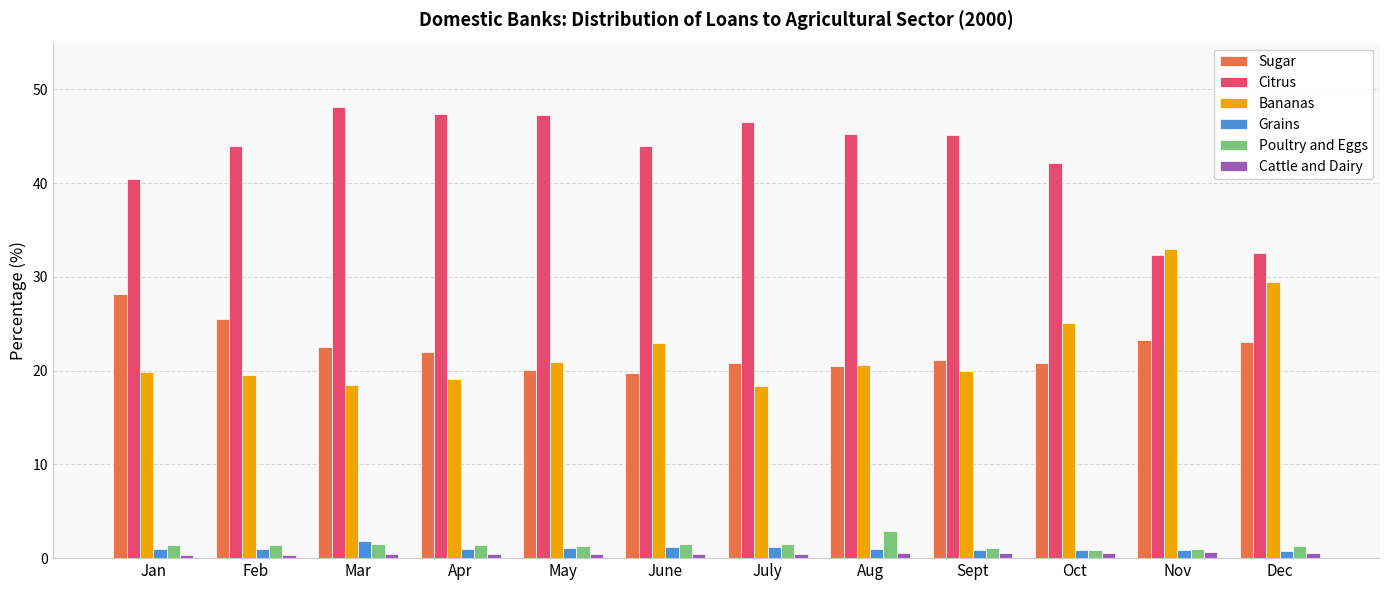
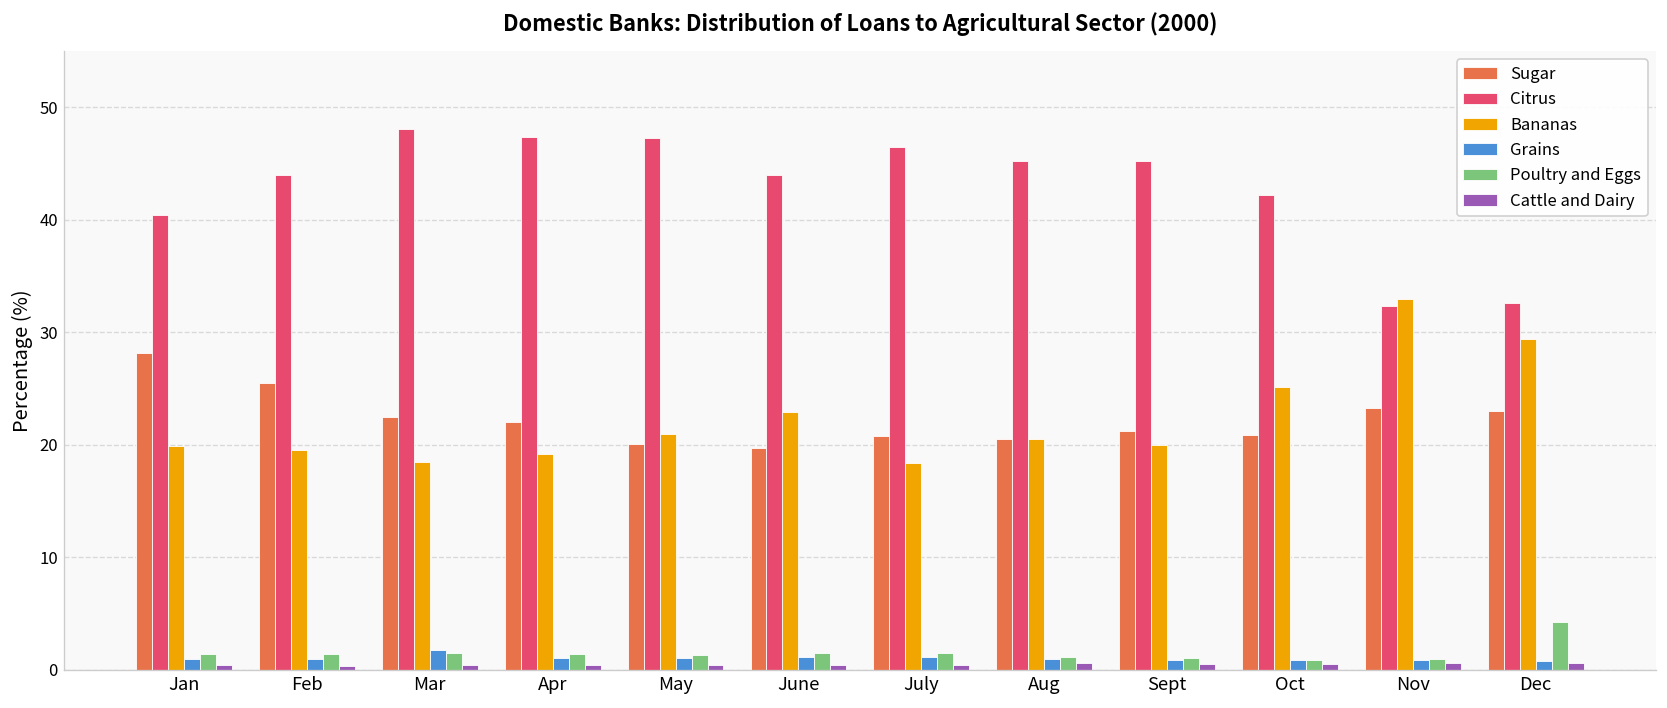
  {
    "Bananas": {
      "Jan": 20,
      "Feb": 20,
      "Mar": 19,
      "Apr": 19,
      "May": 21,
      "June": 23,
      "July": 18,
      "Aug": 21,
      "Sept": 20,
      "Oct": 25,
      "Nov": 33,
      "Dec": 29
    },
    "Grains": {
      "Jan": 1,
      "Feb": 1,
      "Mar": 2,
      "Apr": 1,
      "May": 1,
      "June": 1,
      "July": 1,
      "Aug": 1,
      "Sept": 1,
      "Oct": 1,
      "Nov": 1,
      "Dec": 1
    },
    "Poultry and Eggs": {
      "Jan": 1,
      "Feb": 1,
      "Mar": 1,
      "Apr": 1,
      "May": 1,
      "June": 1,
      "July": 1,
-     "Aug": 3,
+     "Aug": 1,
      "Sept": 1,
      "Oct": 1,
      "Nov": 1,
-     "Dec": 1
+     "Dec": 4
    },
    "Cattle and Dairy": {
      "Jan": 0,
      "Feb": 0,
      "Mar": 0,
      "Apr": 0,
      "May": 0,
      "June": 0,
      "July": 0,
      "Aug": 1,
      "Sept": 1,
      "Oct": 1,
      "Nov": 1,
      "Dec": 1
    }
  }
